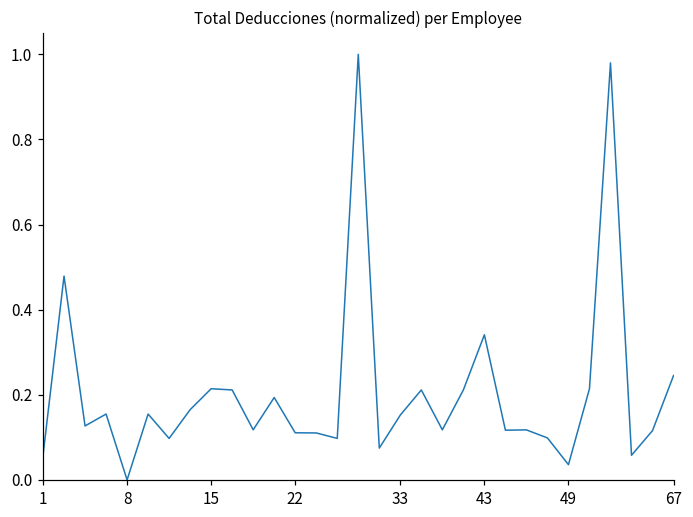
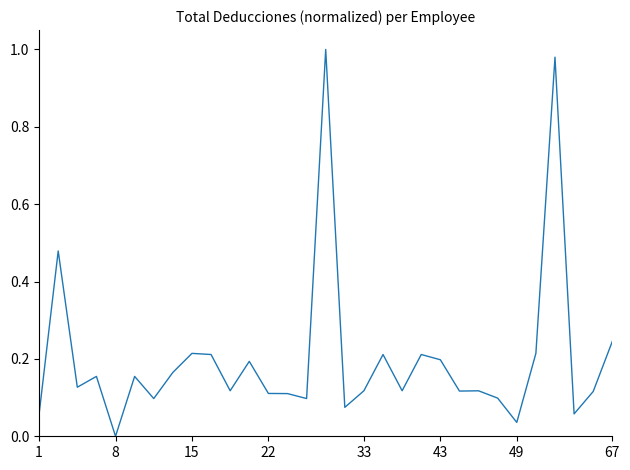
  {
    "8": 0.00,
-   "33": 0.15,
-   "43": 0.34,
+   "33": 0.12,
+   "43": 0.20,
    "49": 0.04,
    "67": 0.25
  }
